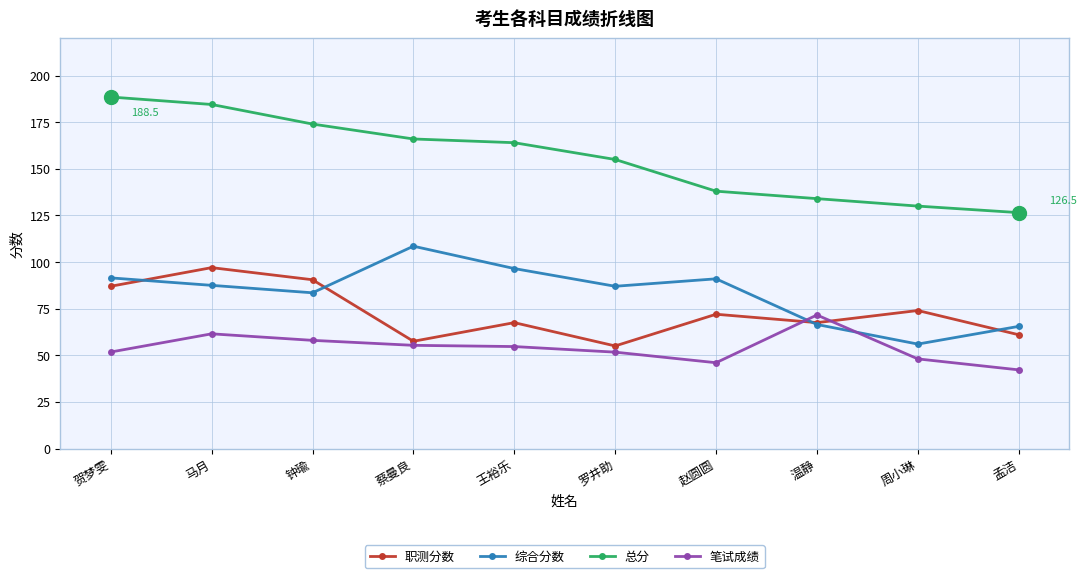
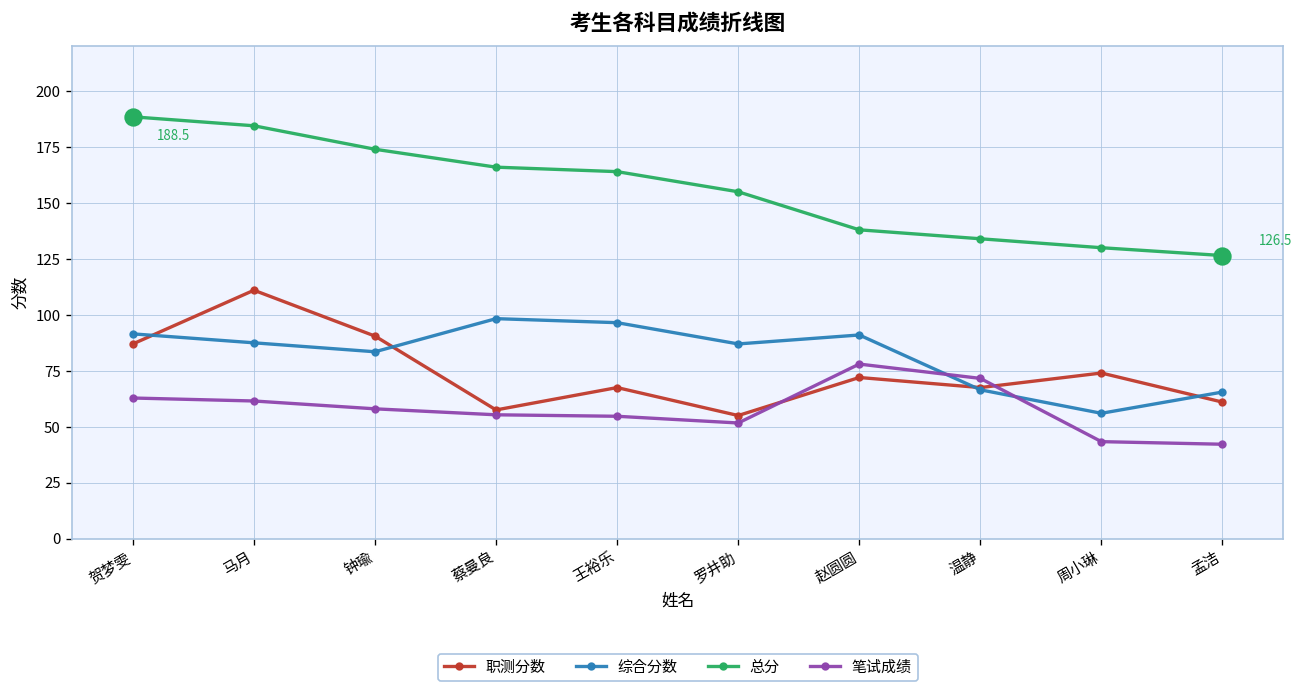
  {
    "职测分数": {
      "贺梦雯": 87,
-     "马月": 97,
+     "马月": 111,
      "钟瑜": 91,
      "蔡曼良": 58,
      "王裕乐": 68,
      "罗井助": 55,
      "赵圆圆": 72,
      "周小琳": 74,
      "孟洁": 61
    },
    "综合分数": {
      "贺梦雯": 92,
      "马月": 88,
      "钟瑜": 84,
-     "蔡曼良": 109,
+     "蔡曼良": 98,
      "王裕乐": 97,
      "罗井助": 87,
      "赵圆圆": 91,
      "周小琳": 56,
      "孟洁": 66
    },
    "笔试成绩": {
-     "贺梦雯": 52,
+     "贺梦雯": 63,
      "马月": 62,
      "钟瑜": 58,
      "蔡曼良": 55,
      "王裕乐": 55,
      "罗井助": 52,
-     "赵圆圆": 46,
+     "赵圆圆": 78,
      "温静": 72,
-     "周小琳": 48,
+     "周小琳": 43,
      "孟洁": 42
    }
  }
